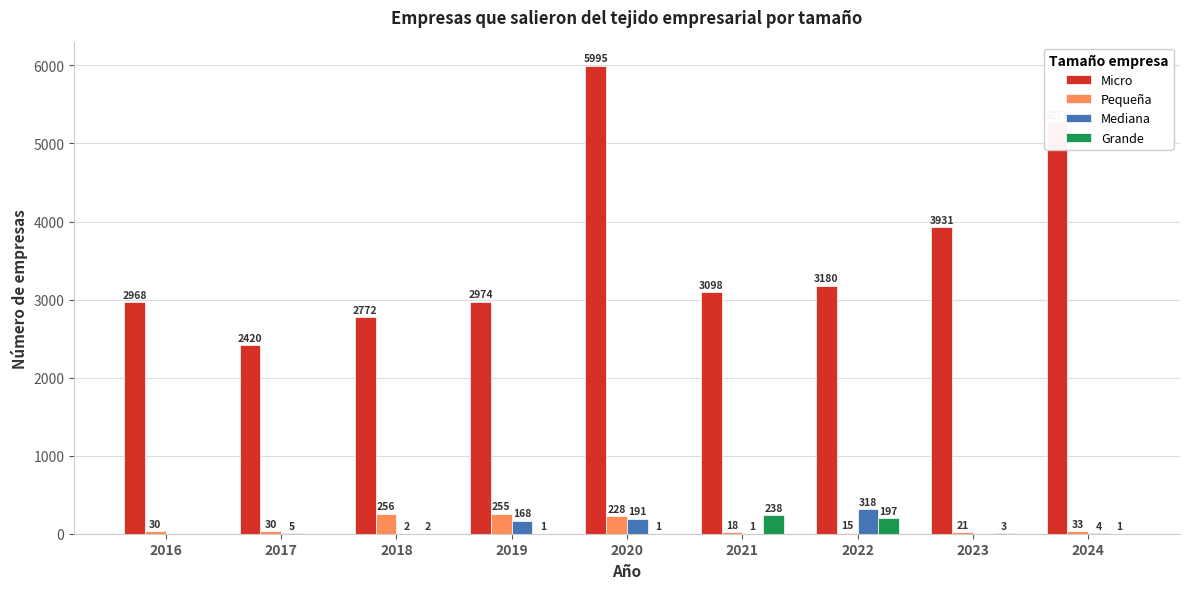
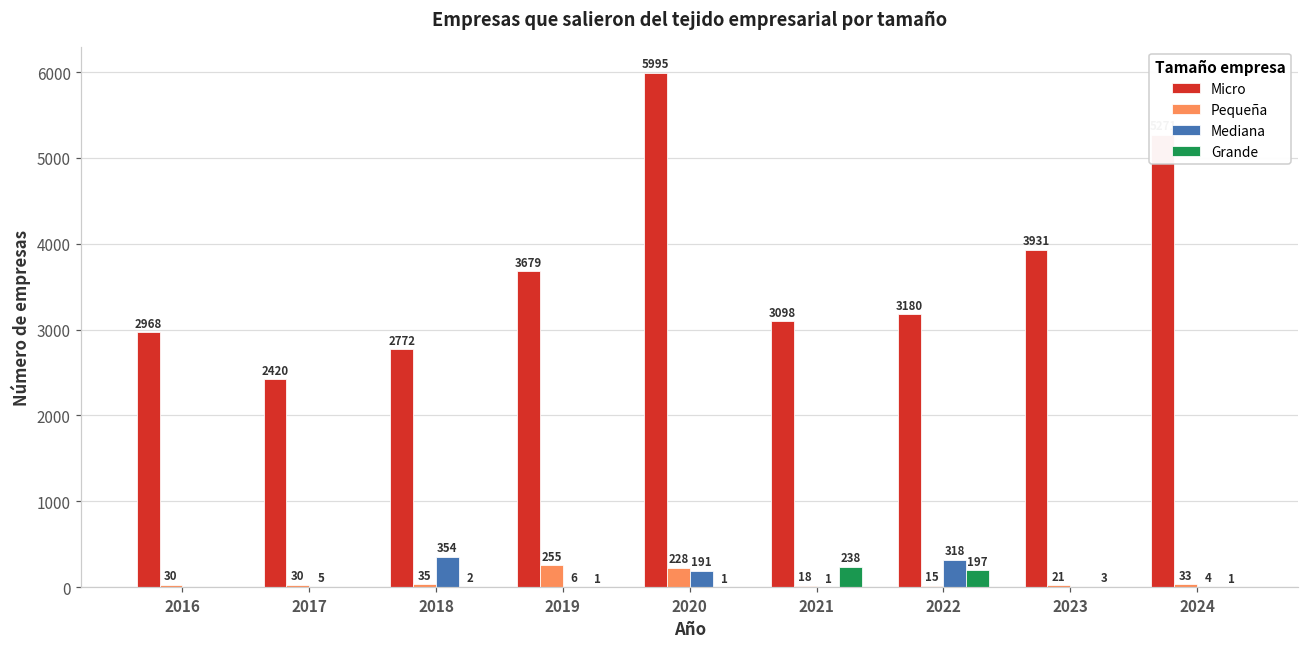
  {
    "Micro": {
      "2016": 2968,
      "2017": 2420,
      "2018": 2772,
-     "2019": 2974,
+     "2019": 3679,
      "2020": 5995,
      "2021": 3098,
      "2022": 3180,
      "2023": 3931
    },
    "Pequeña": {
      "2016": 30,
      "2017": 30,
-     "2018": 256,
+     "2018": 35,
      "2019": 255,
      "2020": 228,
      "2021": 18,
      "2022": 15,
      "2023": 21,
      "2024": 33
    },
    "Mediana": {
      "2017": 5,
-     "2018": 2,
-     "2019": 168,
+     "2018": 354,
+     "2019": 6,
      "2020": 191,
      "2021": 1,
      "2022": 318,
      "2024": 4
    },
    "Grande": {
      "2018": 2,
      "2019": 1,
      "2020": 1,
      "2021": 238,
      "2022": 197,
      "2023": 3,
      "2024": 1
    }
  }
